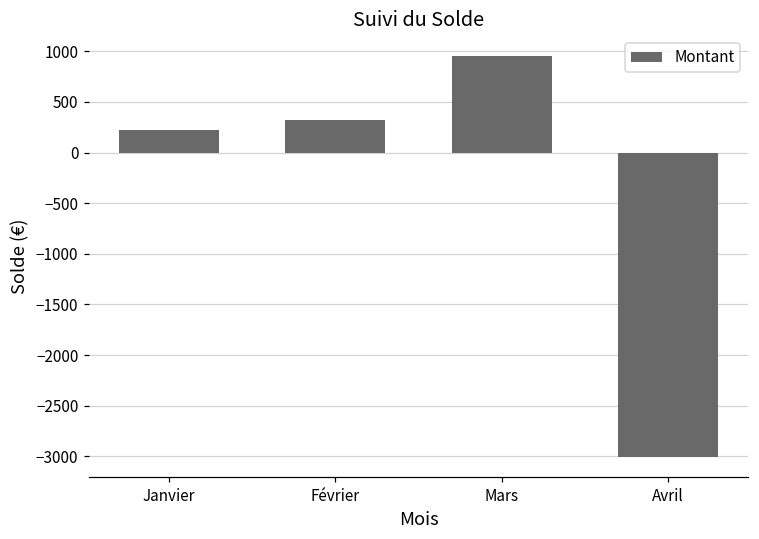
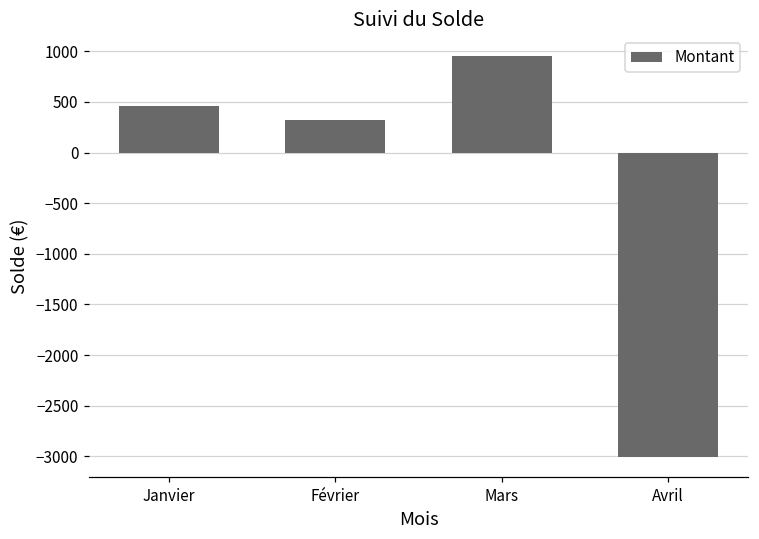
  {
-   "Janvier": 200,
+   "Janvier": 500,
    "Février": 300,
    "Mars": 1000,
    "Avril": -3000
  }
